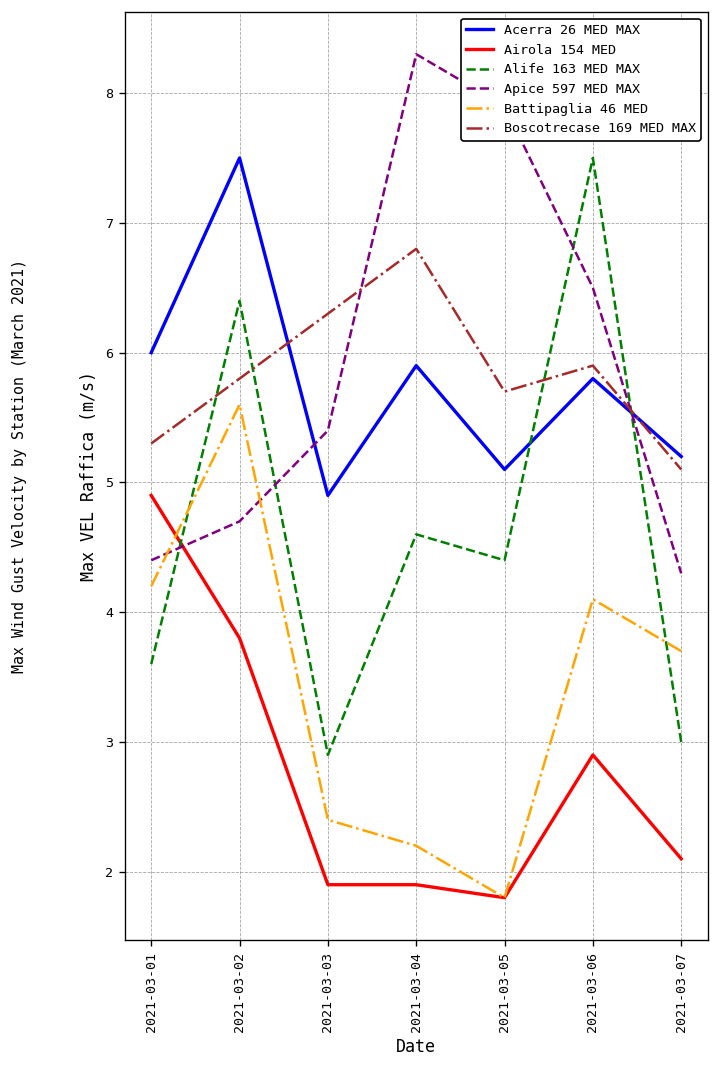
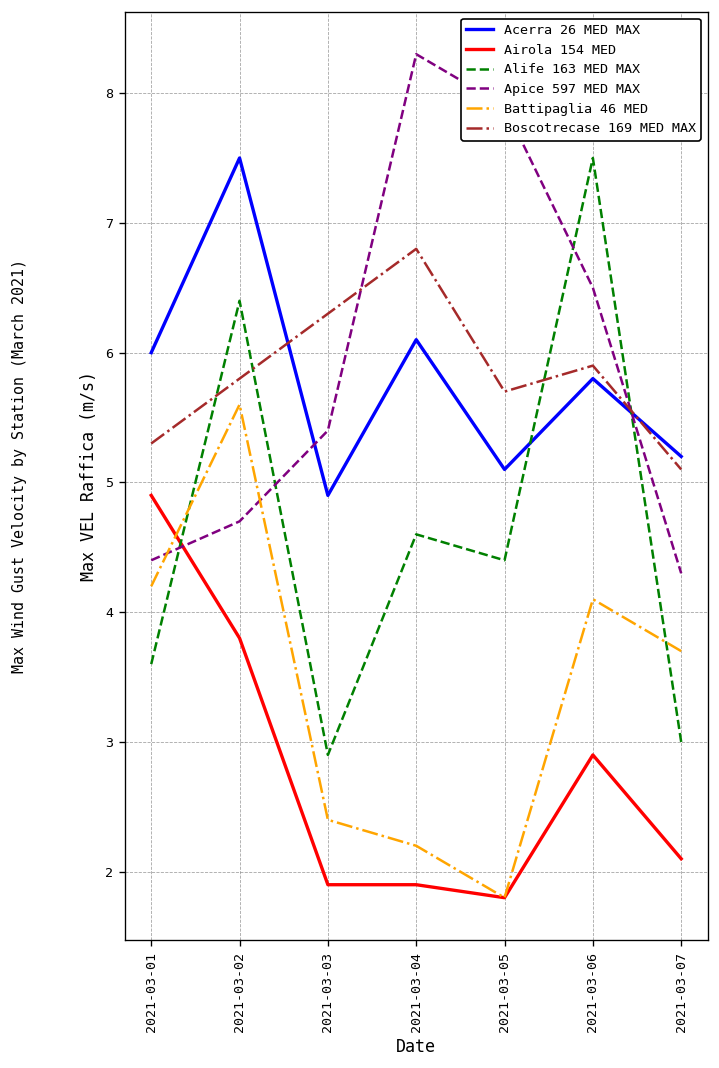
  {
    "Acerra 26 MED MAX": {
      "2021-03-01": 6.0,
      "2021-03-02": 7.5,
      "2021-03-03": 4.9,
-     "2021-03-04": 5.9,
+     "2021-03-04": 6.1,
      "2021-03-05": 5.1,
      "2021-03-06": 5.8,
      "2021-03-07": 5.2
    },
    "Airola 154 MED": {
      "2021-03-01": 4.9,
      "2021-03-02": 3.8,
      "2021-03-03": 1.9,
      "2021-03-04": 1.9,
      "2021-03-06": 2.9,
      "2021-03-07": 2.1
    },
    "Alife 163 MED MAX": {
      "2021-03-01": 3.6,
      "2021-03-02": 6.4,
      "2021-03-03": 2.9,
      "2021-03-04": 4.6,
      "2021-03-05": 4.4,
      "2021-03-06": 7.5,
      "2021-03-07": 3.0
    },
    "Apice 597 MED MAX": {
      "2021-03-01": 4.4,
      "2021-03-02": 4.7,
      "2021-03-03": 5.4,
      "2021-03-04": 8.3,
      "2021-03-06": 6.5,
      "2021-03-07": 4.3
    },
    "Battipaglia 46 MED": {
      "2021-03-01": 4.2,
      "2021-03-02": 5.6,
      "2021-03-03": 2.4,
      "2021-03-04": 2.2,
      "2021-03-06": 4.1,
      "2021-03-07": 3.7
    },
    "Boscotrecase 169 MED MAX": {
      "2021-03-01": 5.3,
      "2021-03-02": 5.8,
      "2021-03-03": 6.3,
      "2021-03-04": 6.8,
      "2021-03-05": 5.7,
      "2021-03-06": 5.9,
      "2021-03-07": 5.1
    }
  }
